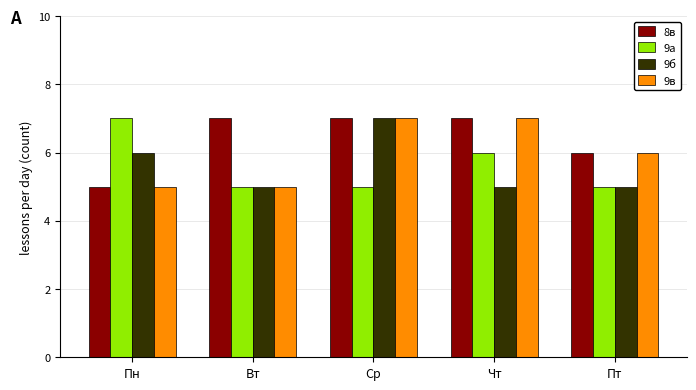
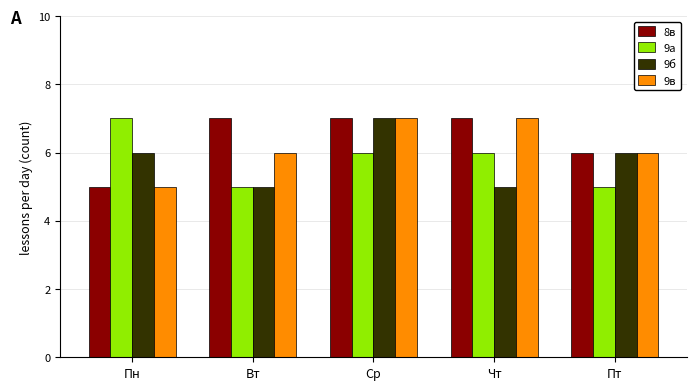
  {
    "8в": {
      "Пн": 5,
      "Вт": 7,
      "Ср": 7,
      "Чт": 7,
      "Пт": 6
    },
    "9а": {
      "Пн": 7,
      "Вт": 5,
-     "Ср": 5,
+     "Ср": 6,
      "Чт": 6,
      "Пт": 5
    },
    "9б": {
      "Пн": 6,
      "Вт": 5,
      "Ср": 7,
      "Чт": 5,
-     "Пт": 5
+     "Пт": 6
    },
    "9в": {
      "Пн": 5,
-     "Вт": 5,
+     "Вт": 6,
      "Ср": 7,
      "Чт": 7,
      "Пт": 6
    }
  }
